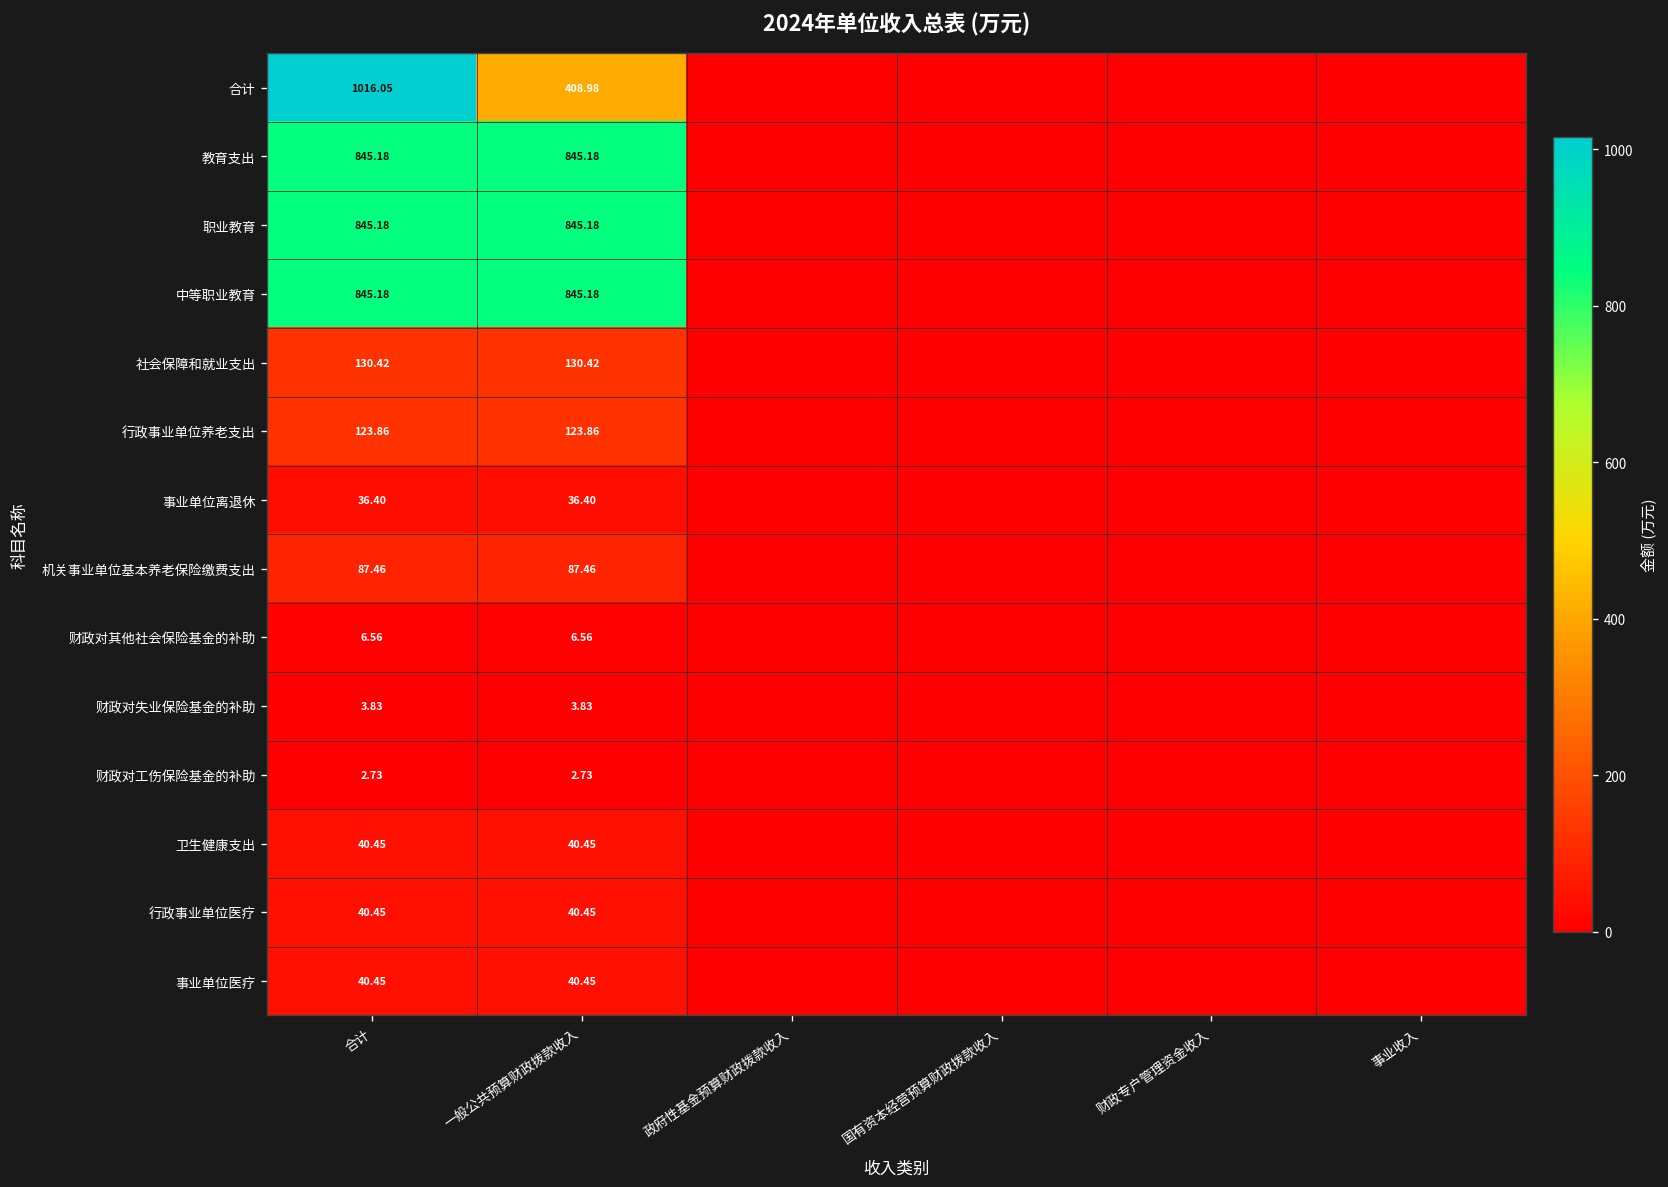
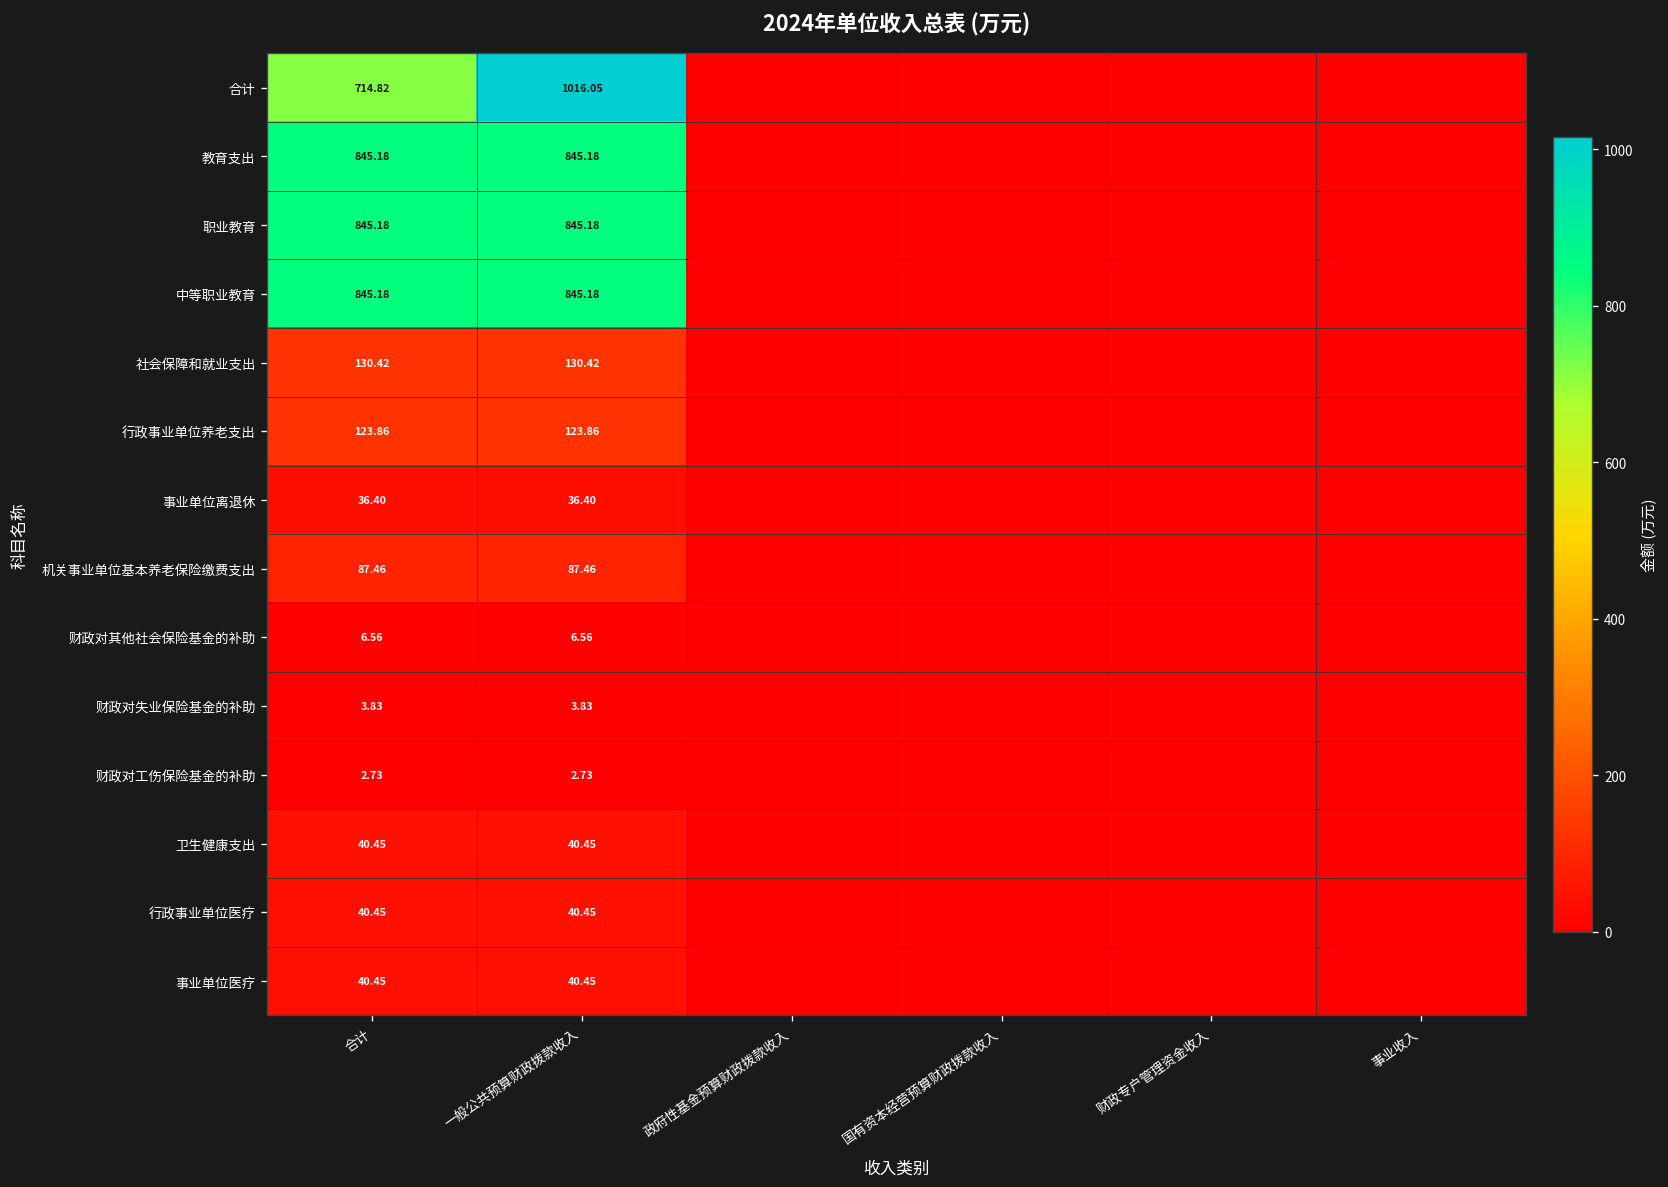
  {
    "合计": {
-     "合计": 1016.05,
-     "一般公共预算财政拨款收入": 408.98
+     "合计": 714.82,
+     "一般公共预算财政拨款收入": 1016.05
    },
    "教育支出": {
      "合计": 845.18,
      "一般公共预算财政拨款收入": 845.18
    },
    "职业教育": {
      "合计": 845.18,
      "一般公共预算财政拨款收入": 845.18
    },
    "中等职业教育": {
      "合计": 845.18,
      "一般公共预算财政拨款收入": 845.18
    },
    "社会保障和就业支出": {
      "合计": 130.42,
      "一般公共预算财政拨款收入": 130.42
    },
    "行政事业单位养老支出": {
      "合计": 123.86,
      "一般公共预算财政拨款收入": 123.86
    },
    "事业单位离退休": {
      "合计": 36.40,
      "一般公共预算财政拨款收入": 36.40
    },
    "机关事业单位基本养老保险缴费支出": {
      "合计": 87.46,
      "一般公共预算财政拨款收入": 87.46
    },
    "财政对其他社会保险基金的补助": {
      "合计": 6.56,
      "一般公共预算财政拨款收入": 6.56
    },
    "财政对失业保险基金的补助": {
      "合计": 3.83,
      "一般公共预算财政拨款收入": 3.83
    },
    "财政对工伤保险基金的补助": {
      "合计": 2.73,
      "一般公共预算财政拨款收入": 2.73
    },
    "卫生健康支出": {
      "合计": 40.45,
      "一般公共预算财政拨款收入": 40.45
    },
    "行政事业单位医疗": {
      "合计": 40.45,
      "一般公共预算财政拨款收入": 40.45
    },
    "事业单位医疗": {
      "合计": 40.45,
      "一般公共预算财政拨款收入": 40.45
    }
  }
